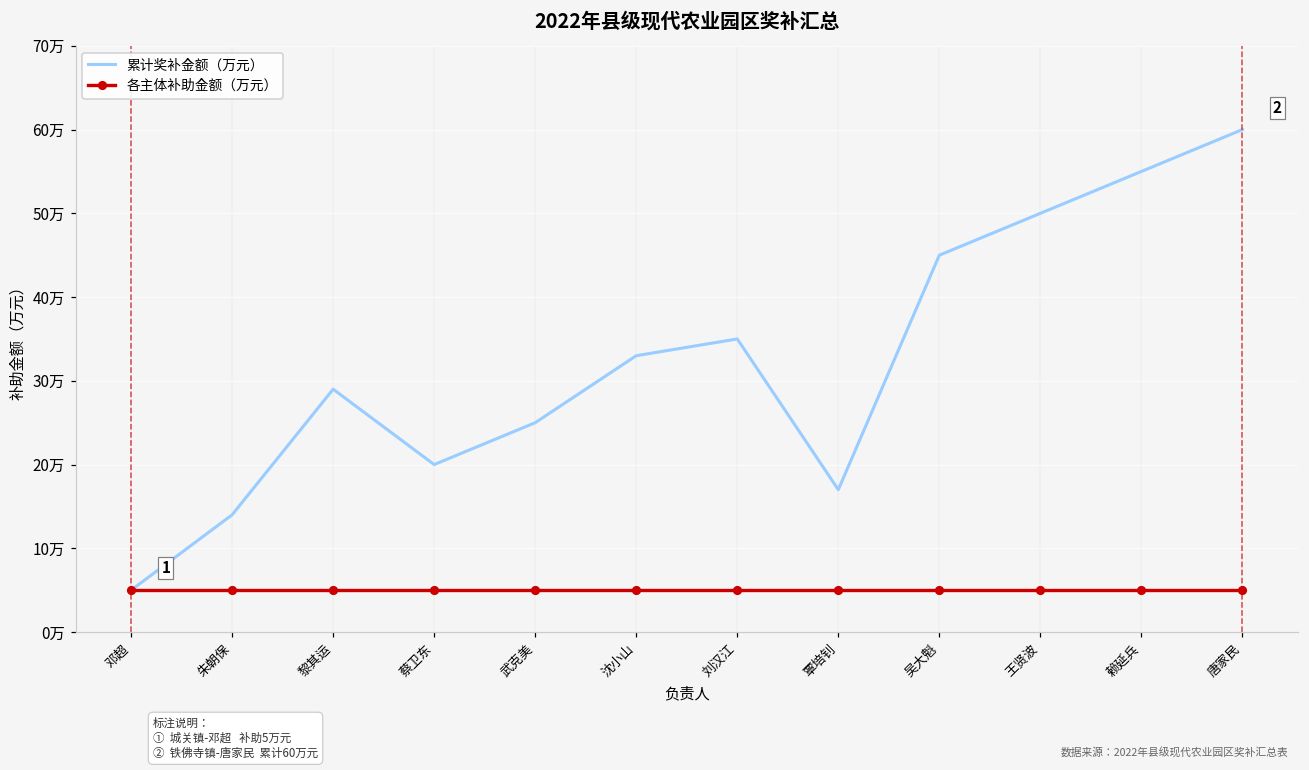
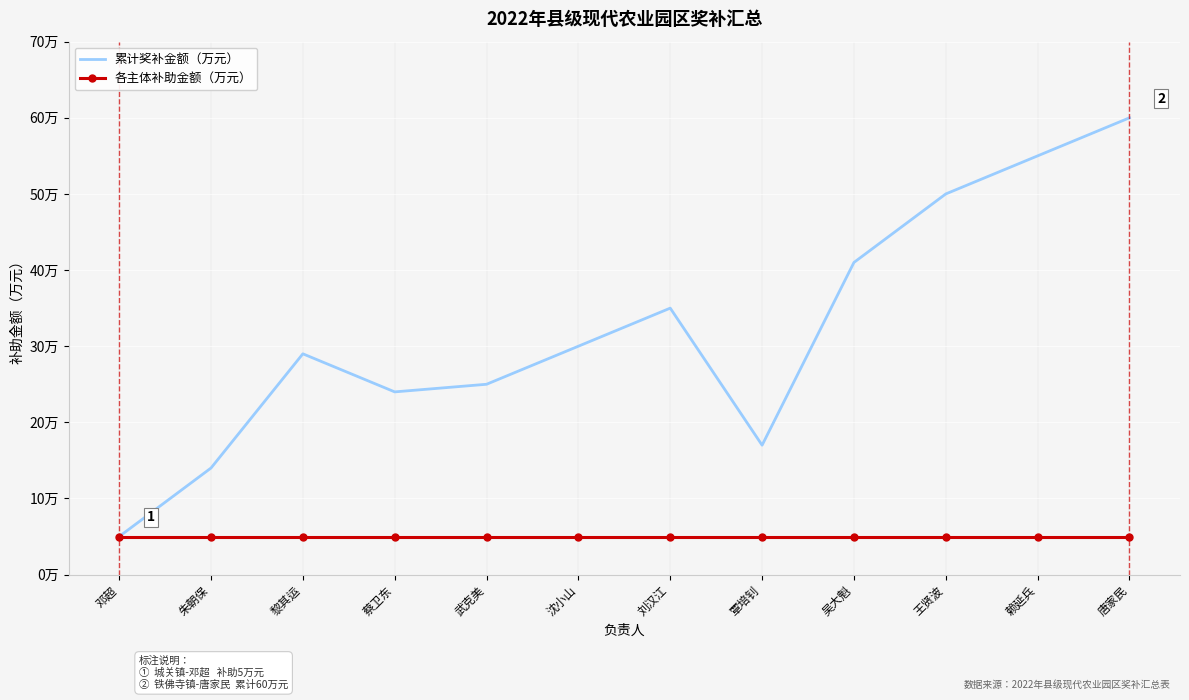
  {
    "累计奖补金额（万元）": {
      "朱朝保": "14万",
      "黎其运": "29万",
-     "蔡卫东": "20万",
+     "蔡卫东": "24万",
      "武克美": "25万",
-     "沈小山": "33万",
+     "沈小山": "30万",
      "刘汉江": "35万",
      "覃培钊": "17万",
-     "吴大魁": "45万",
+     "吴大魁": "41万",
      "王贤波": "50万",
      "赖延兵": "55万",
      "唐家民": "60万"
    },
    "各主体补助金额（万元）": {
      "朱朝保": "5万",
      "黎其运": "5万",
      "蔡卫东": "5万",
      "武克美": "5万",
      "沈小山": "5万",
      "刘汉江": "5万",
      "覃培钊": "5万",
      "吴大魁": "5万",
      "王贤波": "5万",
      "赖延兵": "5万",
      "唐家民": "5万"
    }
  }
